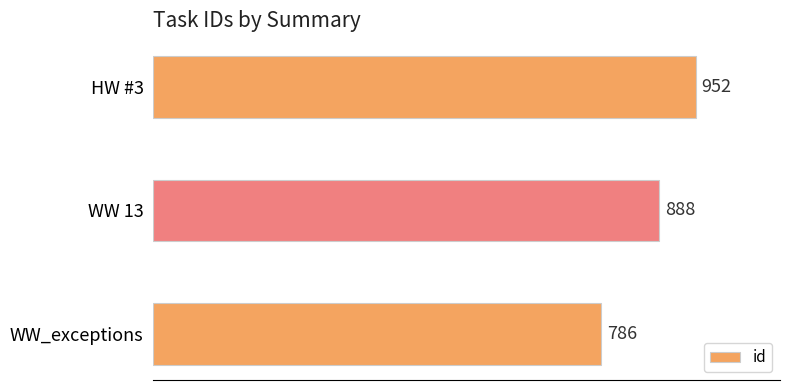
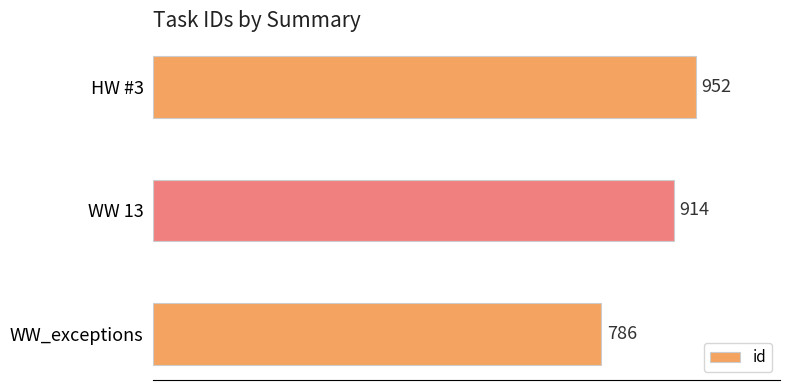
  {
    "HW #3": 952,
-   "WW 13": 888,
+   "WW 13": 914,
    "WW_exceptions": 786
  }
